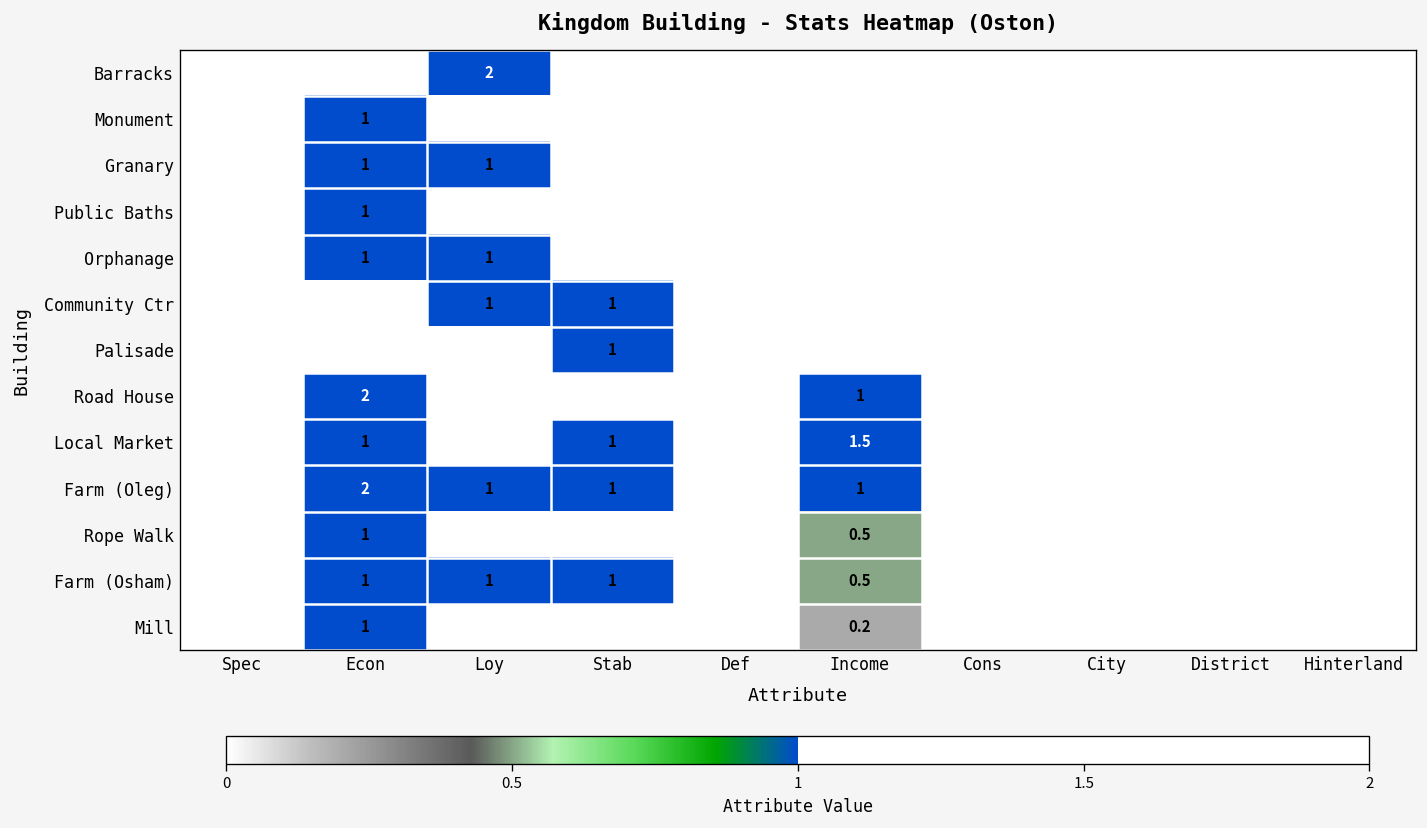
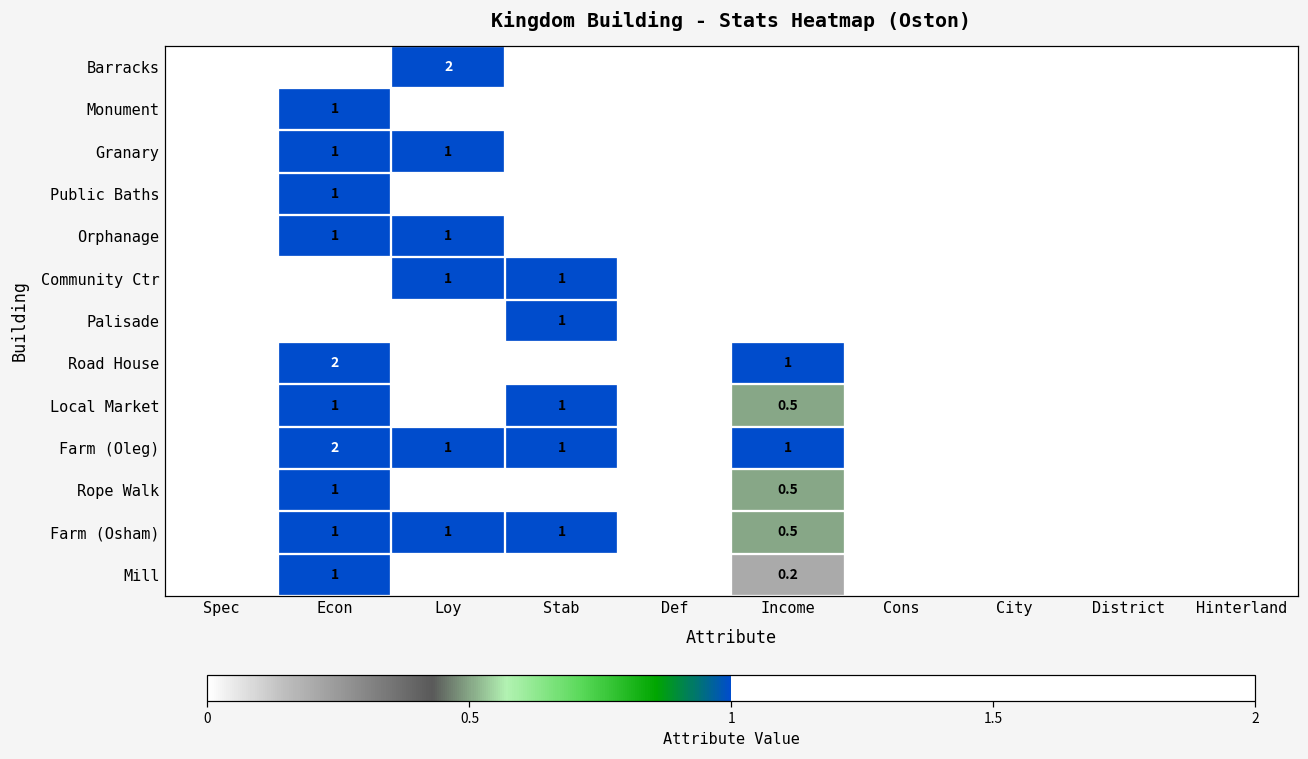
  {
    "Barracks": {
      "Loy": 2
    },
    "Monument": {
      "Econ": 1
    },
    "Granary": {
      "Econ": 1,
      "Loy": 1
    },
    "Public Baths": {
      "Econ": 1
    },
    "Orphanage": {
      "Econ": 1,
      "Loy": 1
    },
    "Community Ctr": {
      "Loy": 1,
      "Stab": 1
    },
    "Palisade": {
      "Stab": 1
    },
    "Road House": {
      "Econ": 2,
      "Income": 1
    },
    "Local Market": {
      "Econ": 1,
      "Stab": 1,
-     "Income": 1.5
+     "Income": 0.5
    },
    "Farm (Oleg)": {
      "Econ": 2,
      "Loy": 1,
      "Stab": 1,
      "Income": 1
    },
    "Rope Walk": {
      "Econ": 1,
      "Income": 0.5
    },
    "Farm (Osham)": {
      "Econ": 1,
      "Loy": 1,
      "Stab": 1,
      "Income": 0.5
    },
    "Mill": {
      "Econ": 1,
      "Income": 0.2
    }
  }
